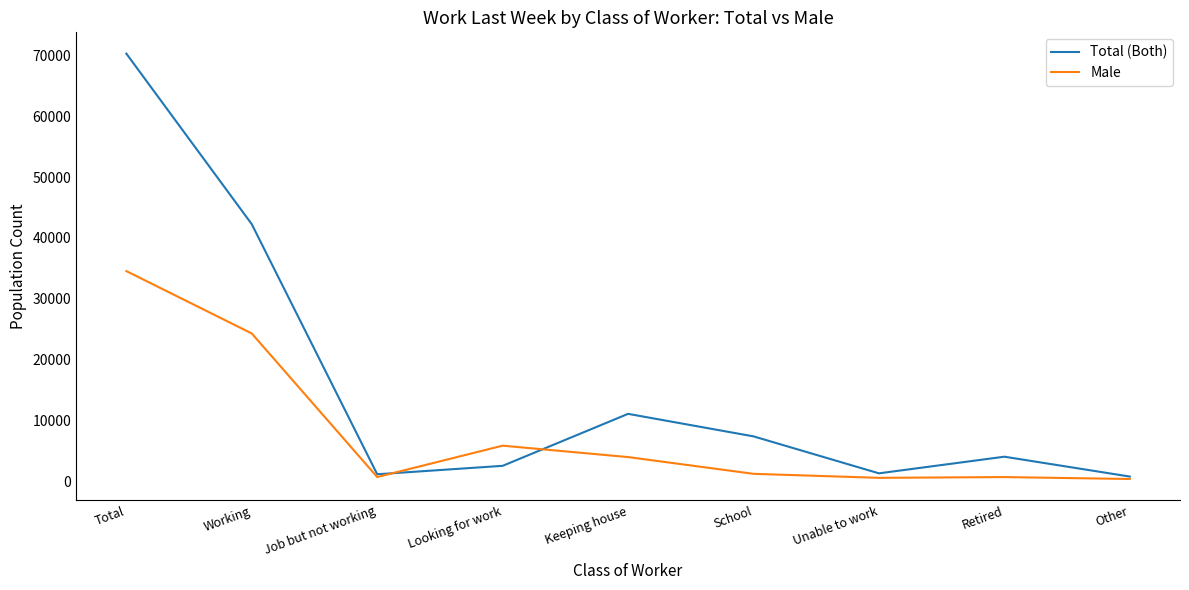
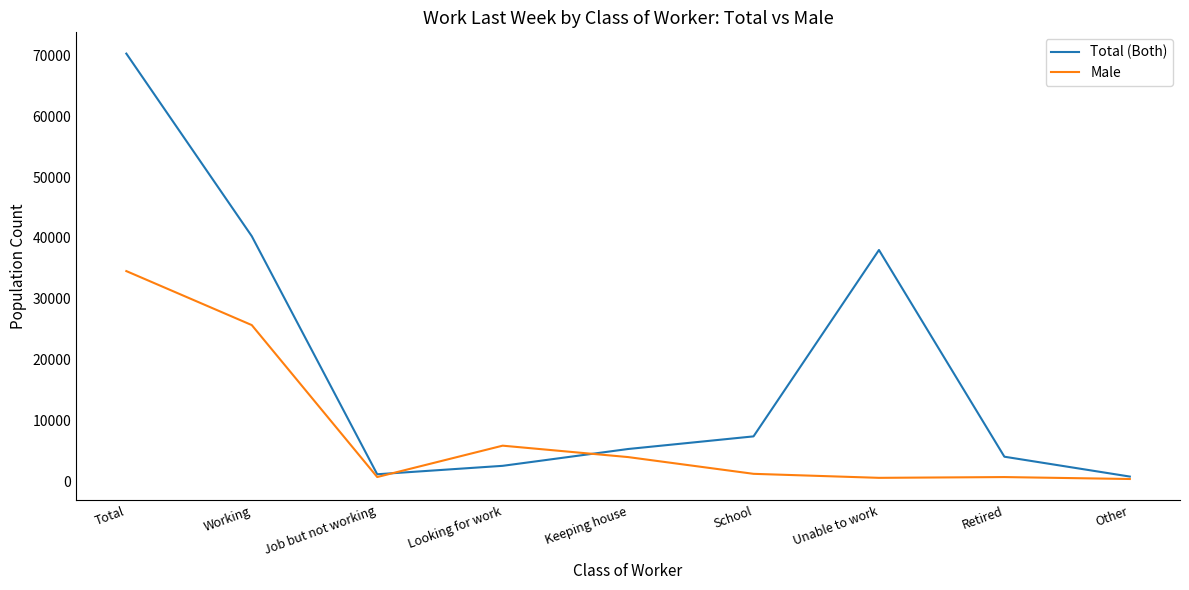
  {
    "Total (Both)": {
      "Total": 70000,
-     "Working": 42000,
+     "Working": 40000,
      "Job but not working": 1000,
      "Looking for work": 3000,
-     "Keeping house": 11000,
+     "Keeping house": 5000,
      "School": 7000,
-     "Unable to work": 1000,
+     "Unable to work": 38000,
      "Retired": 4000
    },
    "Male": {
      "Total": 35000,
-     "Working": 24000,
+     "Working": 26000,
      "Job but not working": 1000,
      "Looking for work": 6000,
      "Keeping house": 4000,
      "School": 1000,
      "Unable to work": 1000,
      "Retired": 1000
    }
  }
